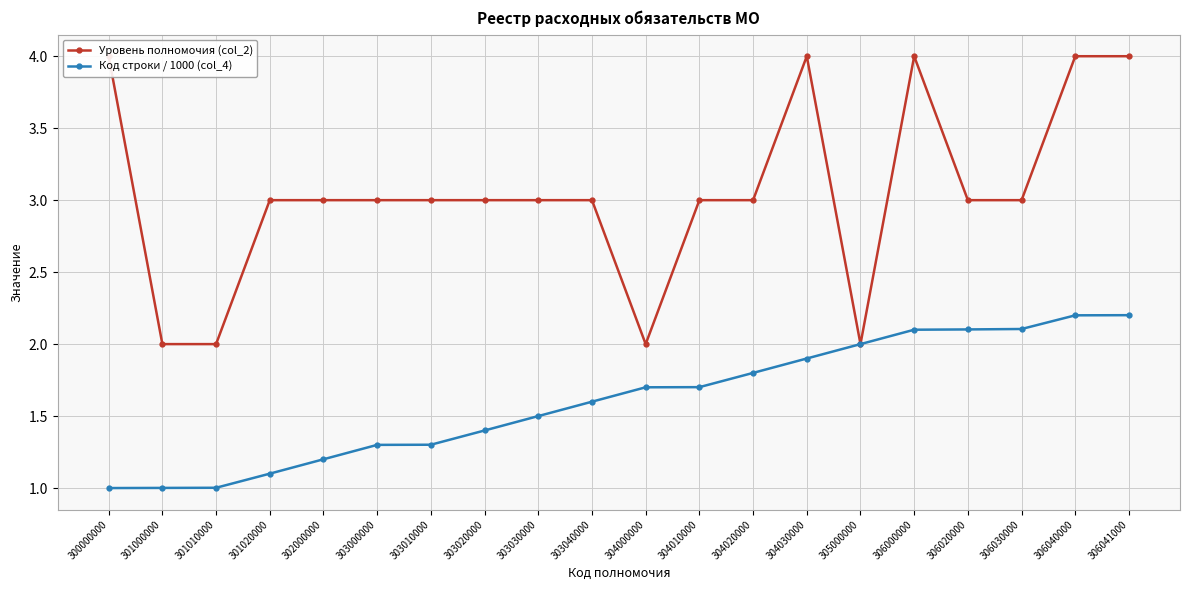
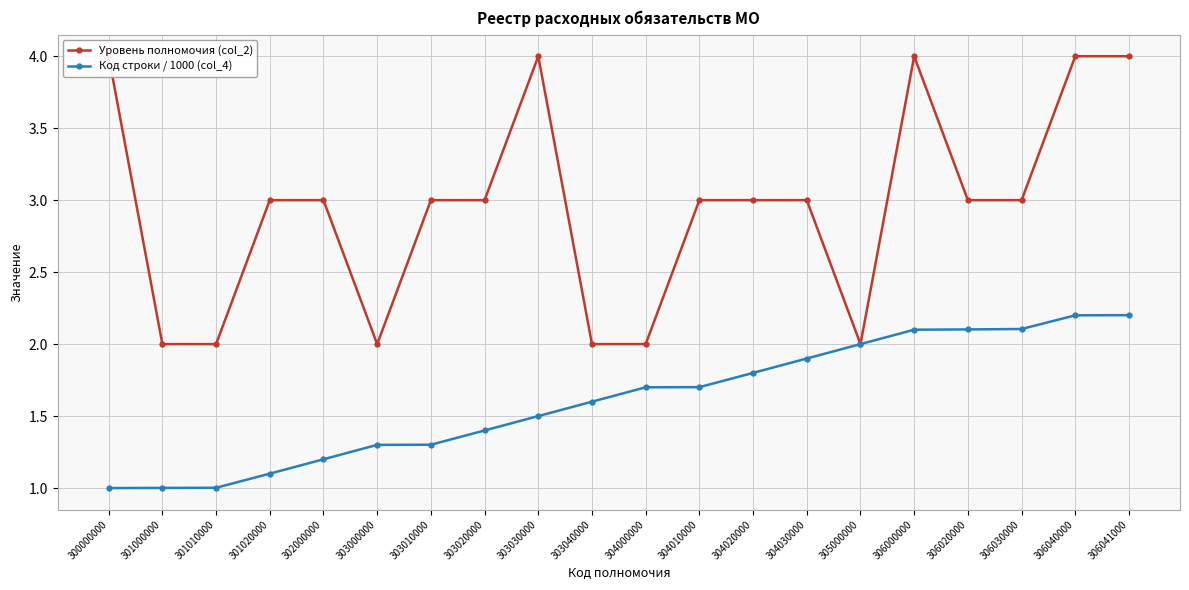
  {
    "Уровень полномочия (col_2)": {
      "301000000": 2,
      "301010000": 2,
      "301020000": 3,
      "302000000": 3,
-     "303000000": 3,
+     "303000000": 2,
      "303010000": 3,
      "303020000": 3,
-     "303030000": 3,
-     "303040000": 3,
+     "303030000": 4,
+     "303040000": 2,
      "304000000": 2,
      "304010000": 3,
      "304020000": 3,
-     "304030000": 4,
+     "304030000": 3,
      "306000000": 4,
      "306020000": 3,
      "306030000": 3,
      "306040000": 4,
      "306041000": 4
    },
    "Код строки / 1000 (col_4)": {
      "300000000": 1,
      "301000000": 1,
      "301010000": 1,
      "301020000": 1.10,
      "302000000": 1.20,
      "303000000": 1.30,
      "303010000": 1.30,
      "303020000": 1.40,
      "303030000": 1.50,
      "303040000": 1.60,
      "304000000": 1.70,
      "304010000": 1.70,
      "304020000": 1.80,
      "304030000": 1.90,
      "306000000": 2.10,
      "306020000": 2.10,
      "306030000": 2.11,
      "306040000": 2.20,
      "306041000": 2.20
    }
  }
